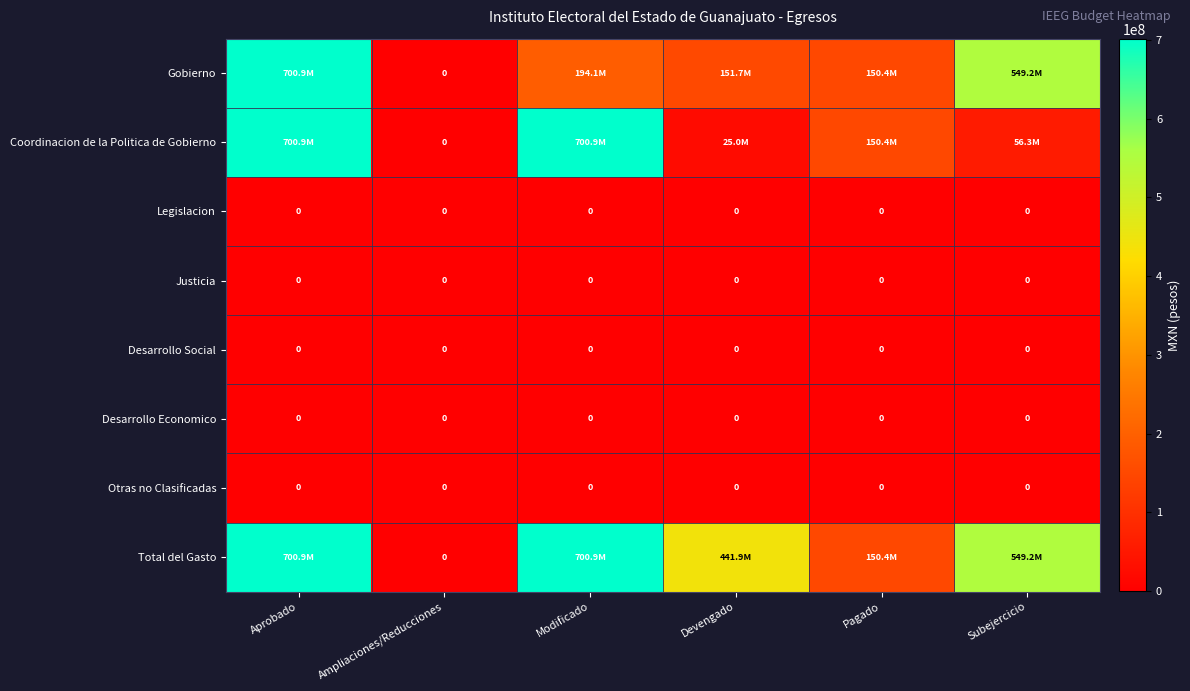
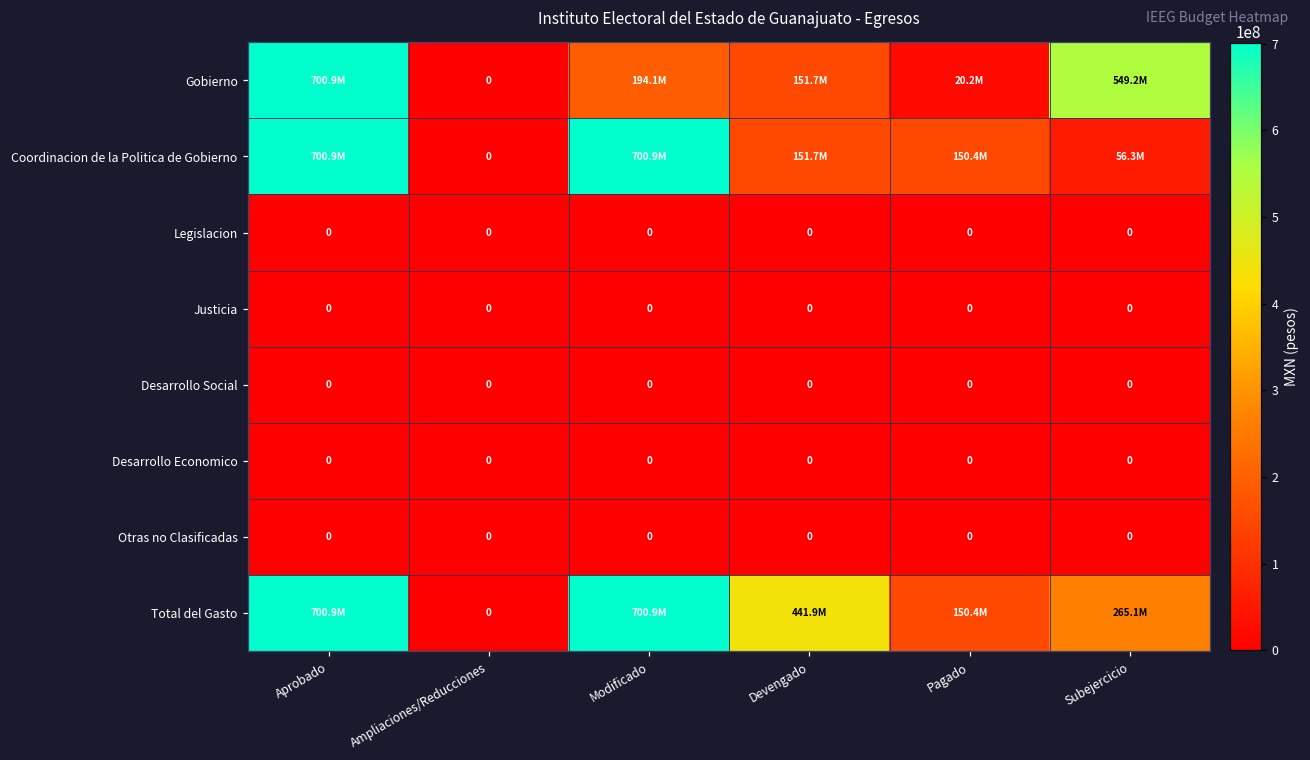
  {
    "Gobierno": {
      "Aprobado": "700.9M",
      "Ampliaciones/Reducciones": "0",
      "Modificado": "194.1M",
      "Devengado": "151.7M",
-     "Pagado": "150.4M",
+     "Pagado": "20.2M",
      "Subejercicio": "549.2M"
    },
    "Coordinacion de la Politica de Gobierno": {
      "Aprobado": "700.9M",
      "Ampliaciones/Reducciones": "0",
      "Modificado": "700.9M",
-     "Devengado": "25.0M",
+     "Devengado": "151.7M",
      "Pagado": "150.4M",
      "Subejercicio": "56.3M"
    },
    "Legislacion": {
      "Aprobado": "0",
      "Ampliaciones/Reducciones": "0",
      "Modificado": "0",
      "Devengado": "0",
      "Pagado": "0",
      "Subejercicio": "0"
    },
    "Justicia": {
      "Aprobado": "0",
      "Ampliaciones/Reducciones": "0",
      "Modificado": "0",
      "Devengado": "0",
      "Pagado": "0",
      "Subejercicio": "0"
    },
    "Desarrollo Social": {
      "Aprobado": "0",
      "Ampliaciones/Reducciones": "0",
      "Modificado": "0",
      "Devengado": "0",
      "Pagado": "0",
      "Subejercicio": "0"
    },
    "Desarrollo Economico": {
      "Aprobado": "0",
      "Ampliaciones/Reducciones": "0",
      "Modificado": "0",
      "Devengado": "0",
      "Pagado": "0",
      "Subejercicio": "0"
    },
    "Otras no Clasificadas": {
      "Aprobado": "0",
      "Ampliaciones/Reducciones": "0",
      "Modificado": "0",
      "Devengado": "0",
      "Pagado": "0",
      "Subejercicio": "0"
    },
    "Total del Gasto": {
      "Aprobado": "700.9M",
      "Ampliaciones/Reducciones": "0",
      "Modificado": "700.9M",
      "Devengado": "441.9M",
      "Pagado": "150.4M",
-     "Subejercicio": "549.2M"
+     "Subejercicio": "265.1M"
    }
  }
